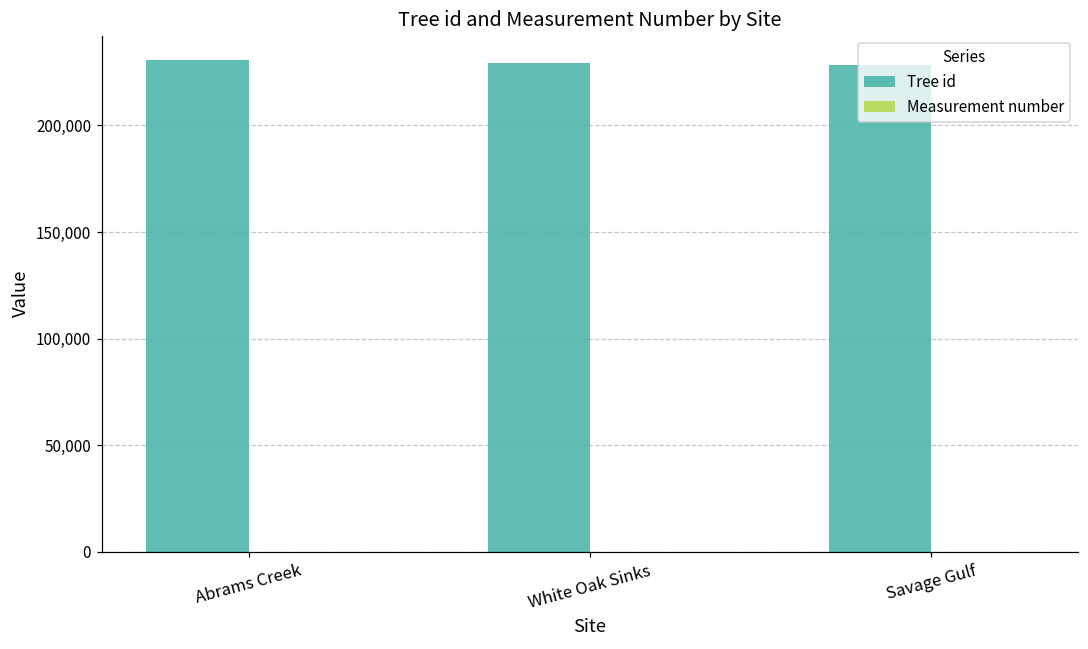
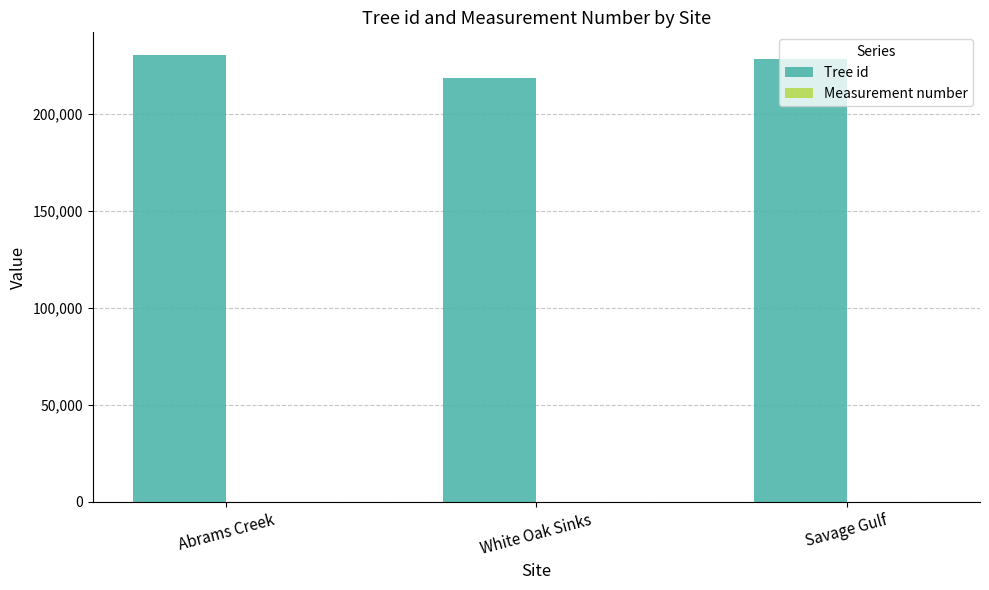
  {
    "Tree id": {
      "Abrams Creek": "231,000",
-     "White Oak Sinks": "229,000"
+     "White Oak Sinks": "219,000"
    }
  }
